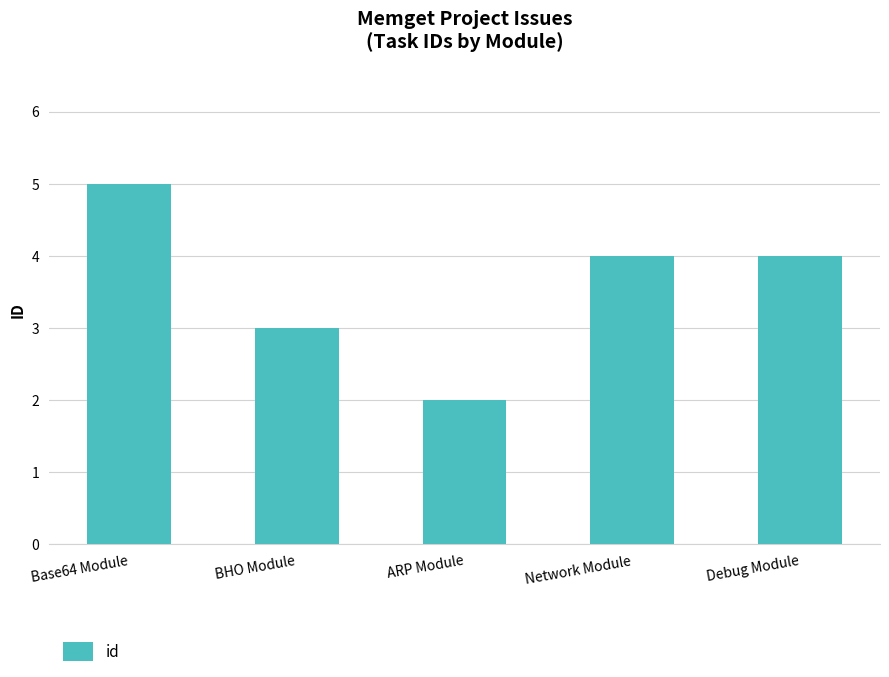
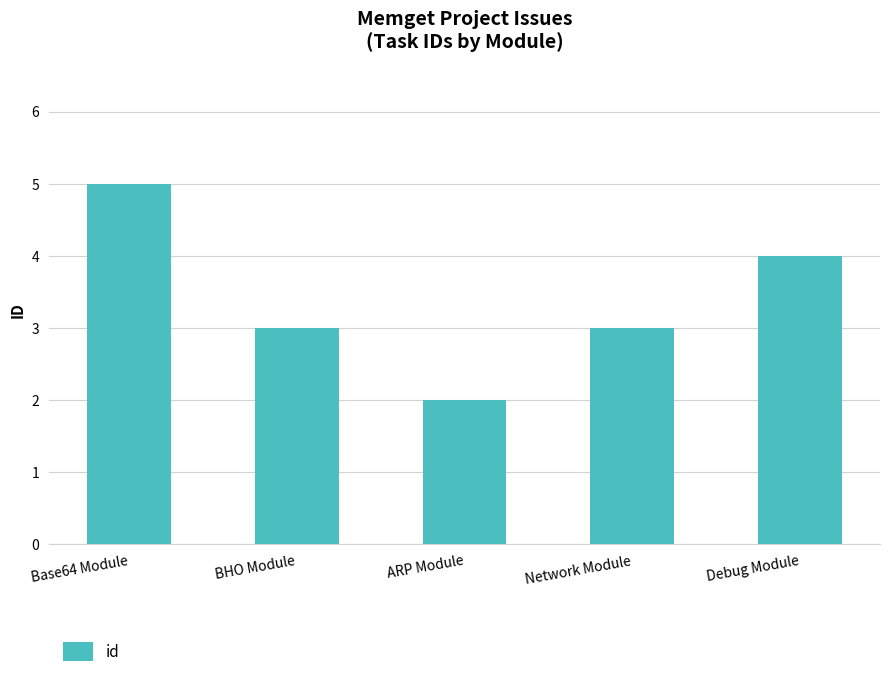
  {
    "Base64 Module": 5,
    "BHO Module": 3,
    "ARP Module": 2,
-   "Network Module": 4,
+   "Network Module": 3,
    "Debug Module": 4
  }
